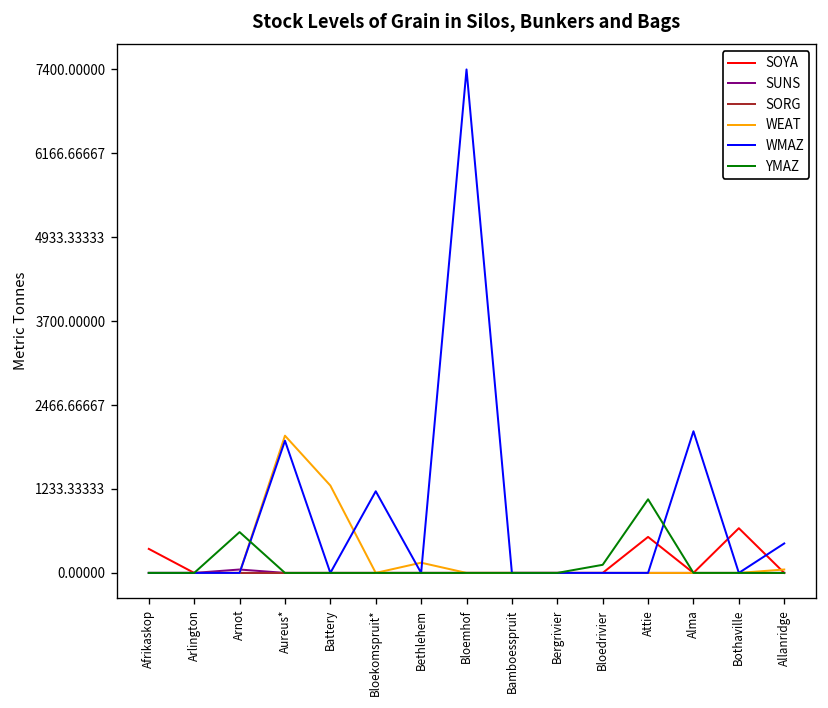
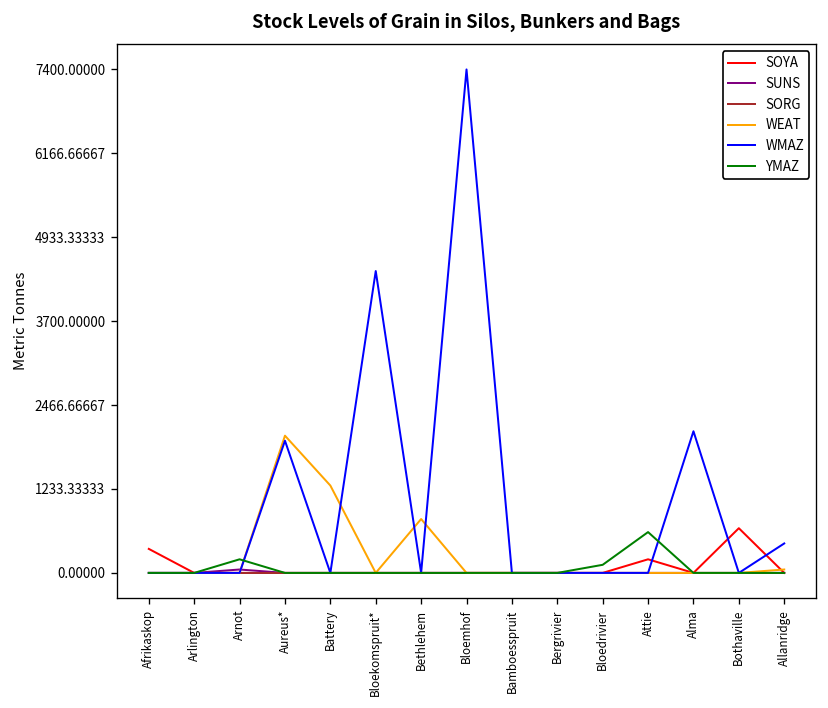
  {
    "SOYA": {
      "Afrikaskop": 400,
-     "Attie": 500,
+     "Attie": 200,
      "Bothaville": 700
    },
    "SUNS": {
      "Arnot": 100
    },
    "WEAT": {
      "Aureus*": 2000,
      "Battery": 1300,
-     "Bethlehem": 200,
+     "Bethlehem": 800,
      "Allanridge": 100
    },
    "WMAZ": {
      "Aureus*": 1900,
-     "Bloekomspruit*": 1200,
+     "Bloekomspruit*": 4400,
      "Bloemhof": 7400,
      "Alma": 2100,
      "Allanridge": 400
    },
    "YMAZ": {
-     "Arnot": 600,
+     "Arnot": 200,
      "Bloedrivier": 100,
-     "Attie": 1100
+     "Attie": 600
    }
  }
